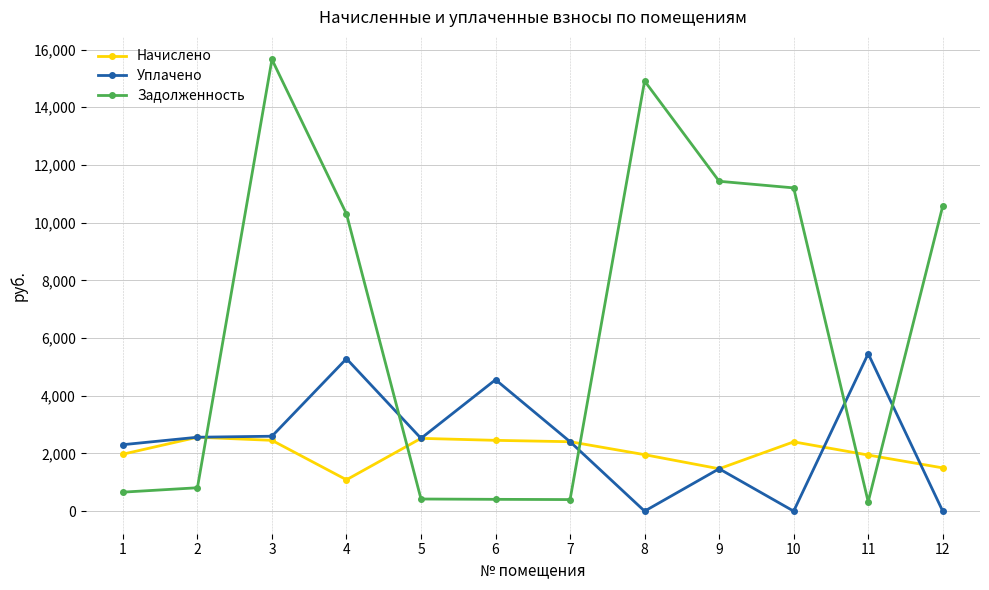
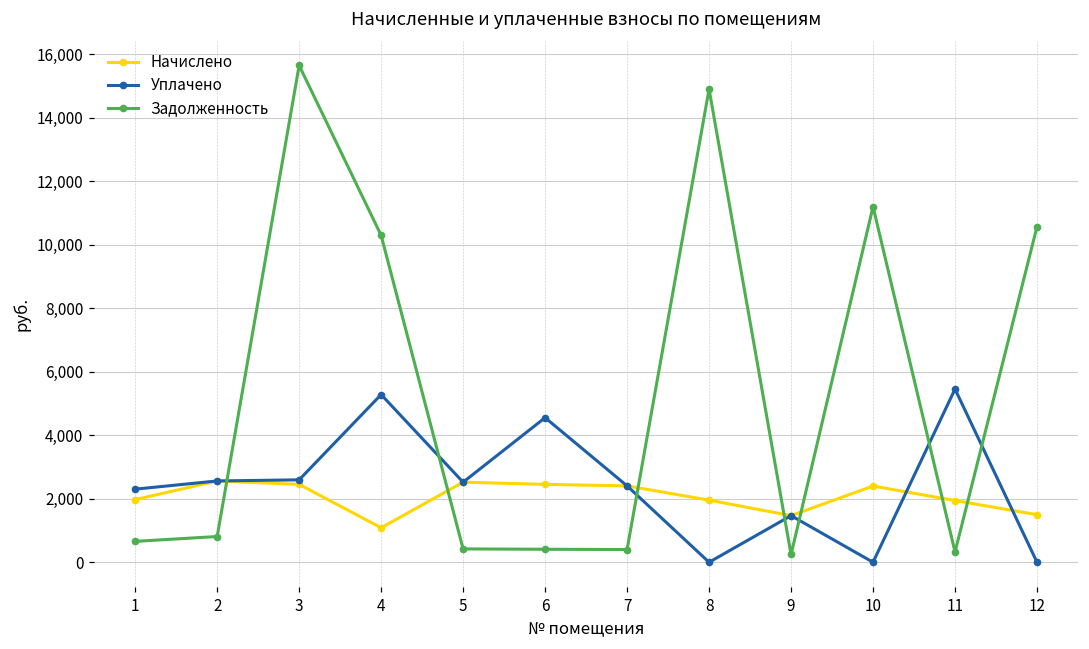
  {
    "Начислено": {
      "1": "2,000",
      "3": "2,500",
      "4": "1,100",
      "6": "2,500",
      "8": "2,000",
      "10": "2,400",
      "11": "1,900",
      "12": "1,500"
    },
    "Уплачено": {
      "1": "2,300",
      "3": "2,600",
      "4": "5,300",
      "6": "4,600",
      "8": "0",
      "10": "0",
      "11": "5,500",
      "12": "0"
    },
    "Задолженность": {
      "1": "700",
      "2": "800",
      "3": "15,700",
      "4": "10,300",
      "5": "400",
      "6": "400",
      "7": "400",
      "8": "14,900",
-     "9": "11,400",
+     "9": "200",
      "10": "11,200",
      "11": "300",
      "12": "10,600"
    }
  }
